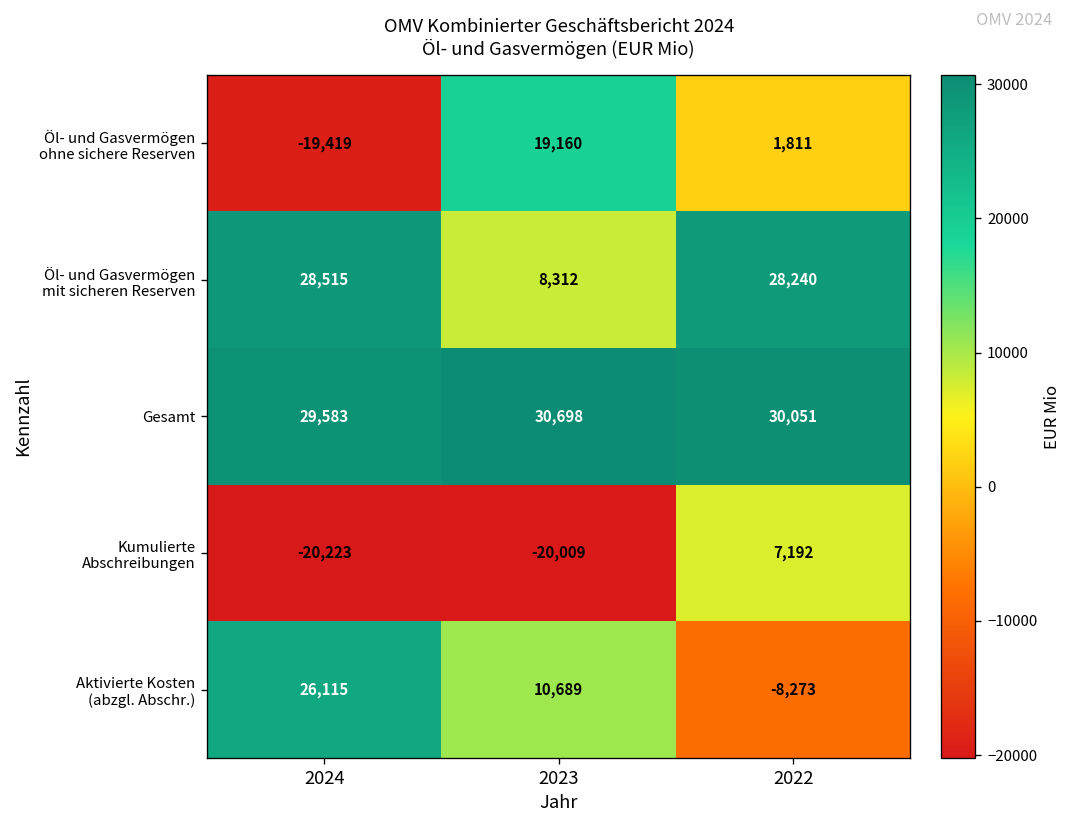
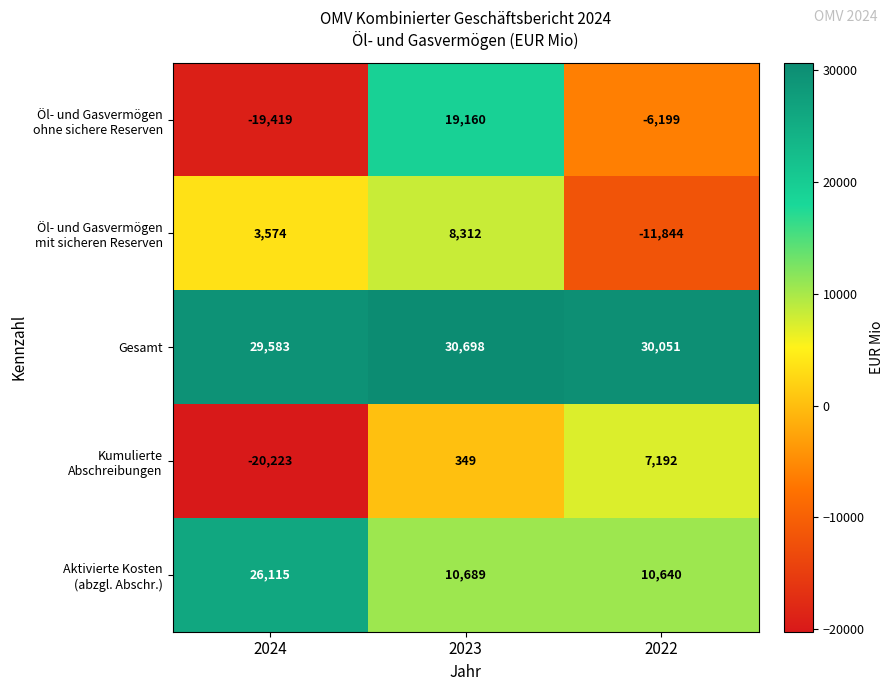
  {
    "Öl- und Gasvermögen ohne sichere Reserven": {
      "2024": "-19,419",
      "2023": "19,160",
-     "2022": "1,811"
+     "2022": "-6,199"
    },
    "Öl- und Gasvermögen mit sicheren Reserven": {
-     "2024": "28,515",
+     "2024": "3,574",
      "2023": "8,312",
-     "2022": "28,240"
+     "2022": "-11,844"
    },
    "Gesamt": {
      "2024": "29,583",
      "2023": "30,698",
      "2022": "30,051"
    },
    "Kumulierte Abschreibungen": {
      "2024": "-20,223",
-     "2023": "-20,009",
+     "2023": "349",
      "2022": "7,192"
    },
    "Aktivierte Kosten (abzgl. Abschr.)": {
      "2024": "26,115",
      "2023": "10,689",
-     "2022": "-8,273"
+     "2022": "10,640"
    }
  }
